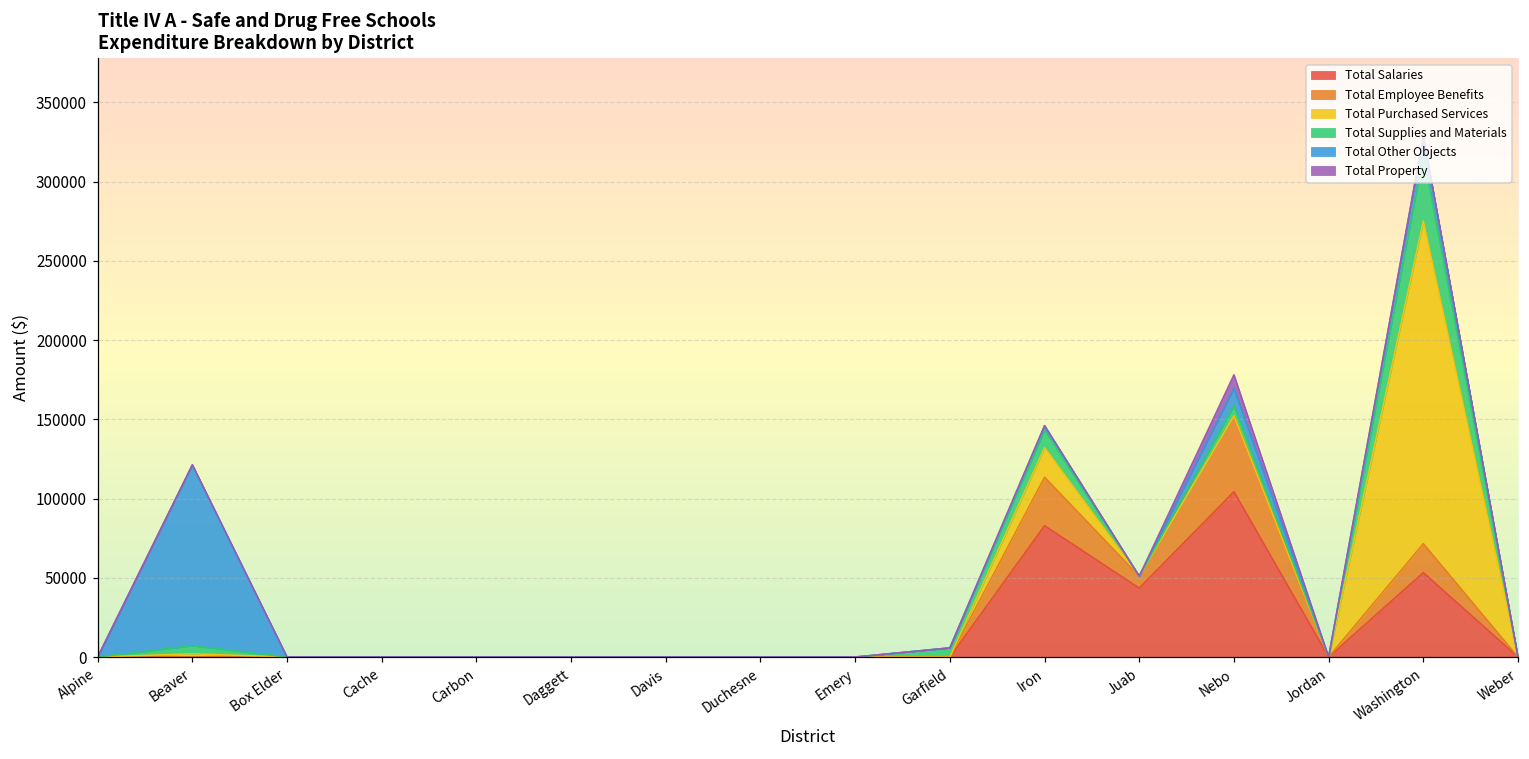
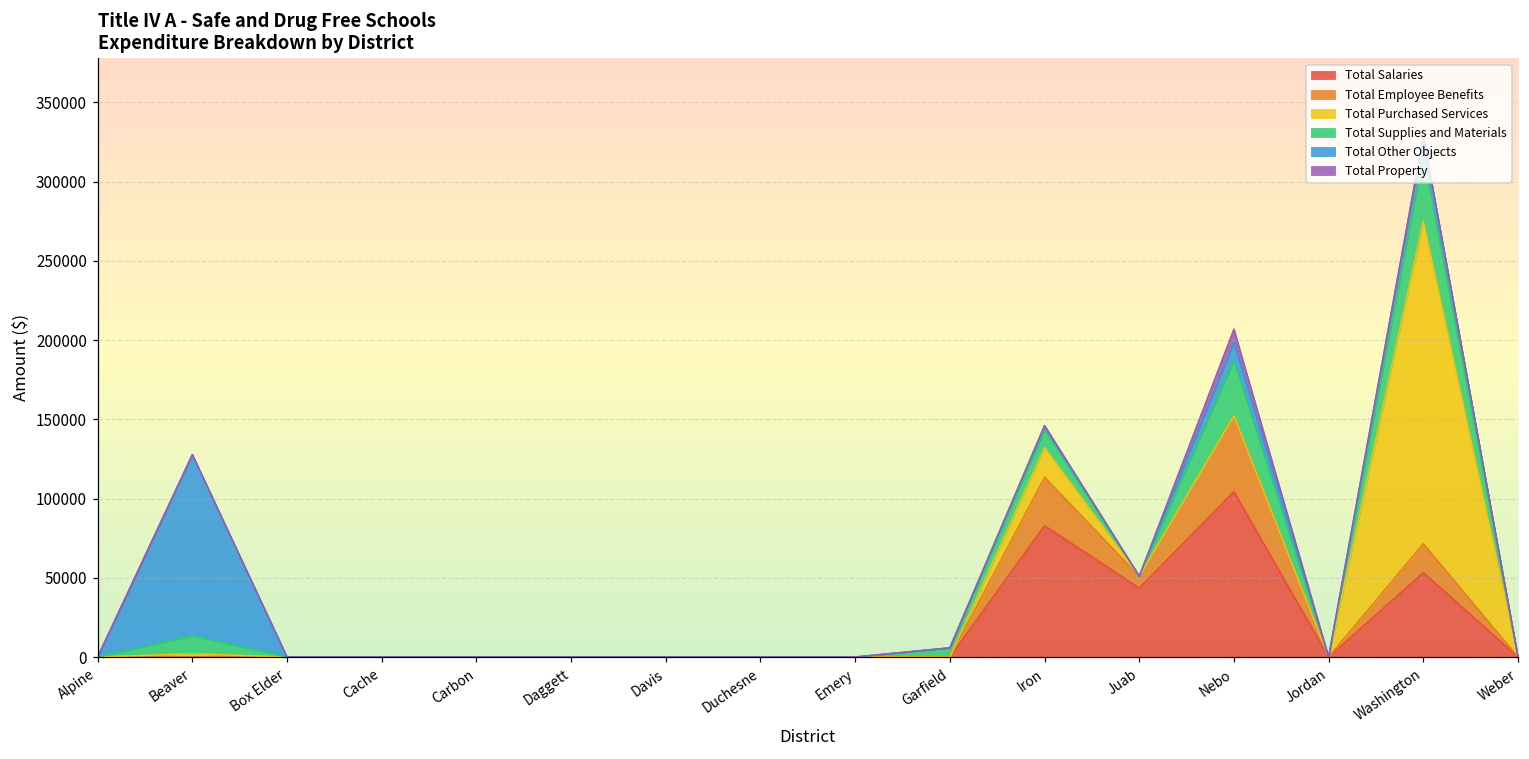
  {
    "Total Purchased Services": {
      "Beaver": 2000,
      "Iron": 19000,
      "Washington": 204000
    },
    "Total Supplies and Materials": {
-     "Beaver": 5000,
+     "Beaver": 12000,
      "Iron": 11000,
-     "Nebo": 6000
+     "Nebo": 35000
    },
    "Total Other Objects": {
      "Nebo": 11000
    },
    "Total Property": {
      "Nebo": 8000
    }
  }
